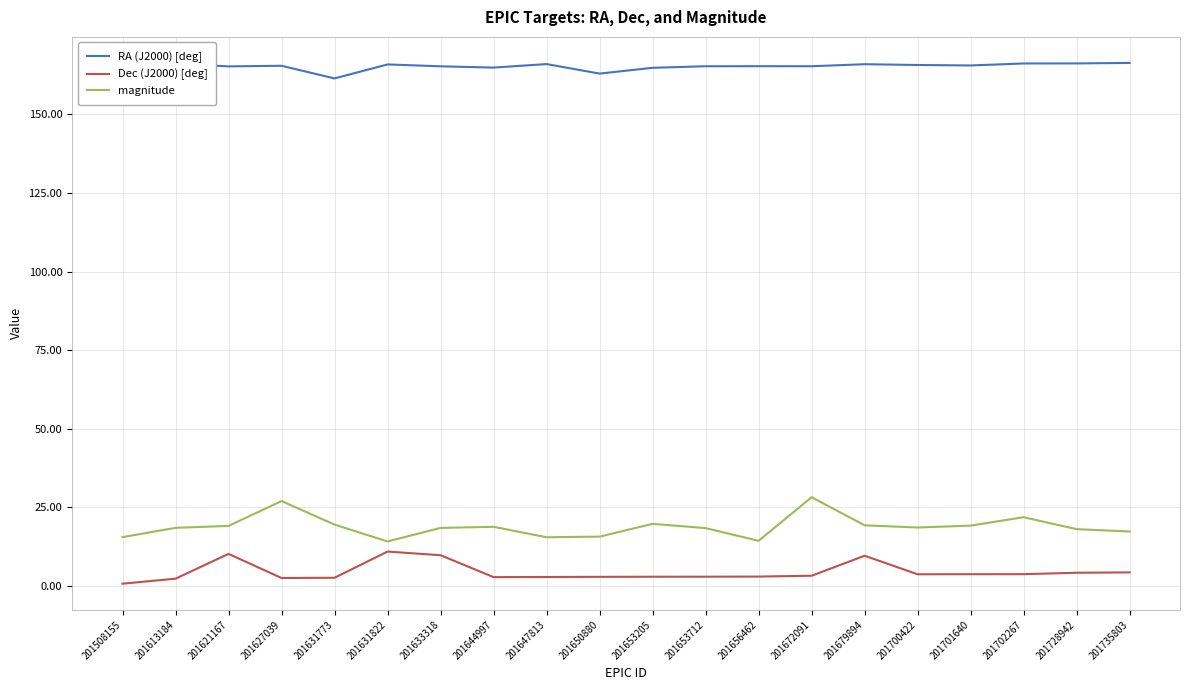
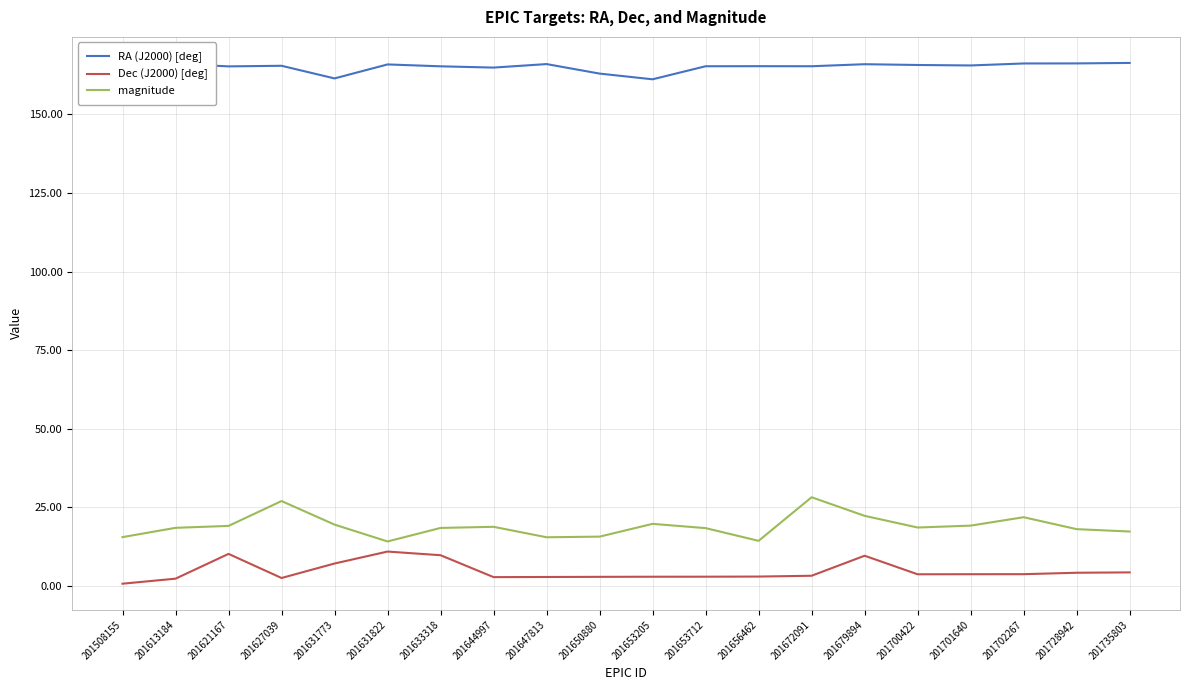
  {
    "RA (J2000) [deg]": {
      "201621167": 165,
      "201627039": 166,
      "201631773": 161,
      "201631822": 166,
      "201633318": 165,
      "201644997": 165,
      "201647813": 166,
      "201650880": 163,
-     "201653205": 165,
+     "201653205": 161,
      "201653712": 165,
      "201656462": 165,
      "201672091": 165,
      "201679894": 166,
      "201700422": 166,
      "201701640": 166,
      "201702267": 166,
      "201728942": 166,
      "201735803": 166
    },
    "Dec (J2000) [deg]": {
      "201508155": 1,
      "201613184": 2,
      "201621167": 10,
      "201627039": 2,
-     "201631773": 3,
+     "201631773": 7,
      "201631822": 11,
      "201633318": 10,
      "201644997": 3,
      "201647813": 3,
      "201650880": 3,
      "201653205": 3,
      "201653712": 3,
      "201656462": 3,
      "201672091": 3,
      "201679894": 10,
      "201700422": 4,
      "201701640": 4,
      "201702267": 4,
      "201728942": 4,
      "201735803": 4
    },
    "magnitude": {
      "201508155": 15,
      "201613184": 18,
      "201621167": 19,
      "201627039": 27,
      "201631773": 19,
      "201631822": 14,
      "201633318": 18,
      "201644997": 19,
      "201647813": 15,
      "201650880": 16,
      "201653205": 20,
      "201653712": 18,
      "201656462": 14,
      "201672091": 28,
-     "201679894": 19,
+     "201679894": 22,
      "201700422": 19,
      "201701640": 19,
      "201702267": 22,
      "201728942": 18,
      "201735803": 17
    }
  }
